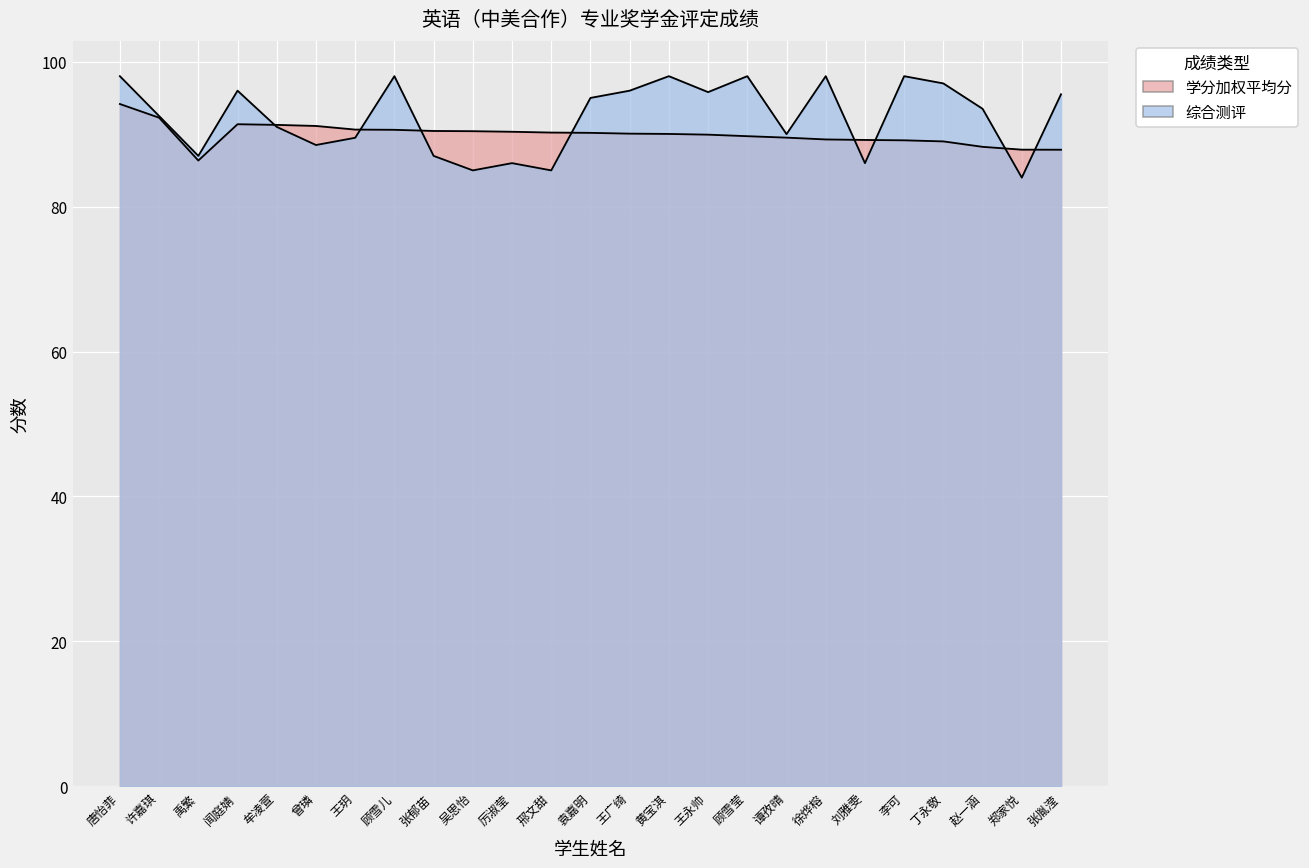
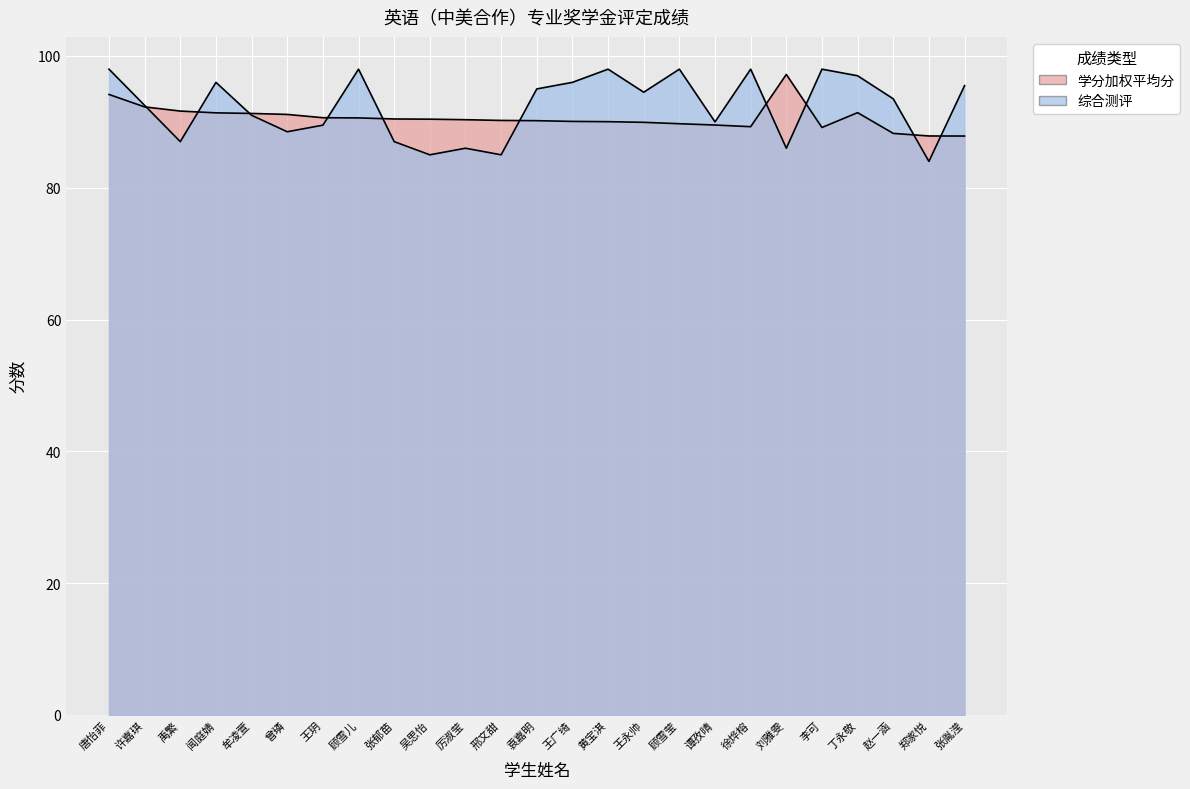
  {
    "学分加权平均分": {
      "唐怡菲": 94,
-     "禹繁": 86,
+     "禹繁": 92,
      "闻庭婧": 91,
      "曾璘": 91,
      "王玥": 91,
      "顾雪儿": 91,
      "张郁苗": 90,
      "吴思怡": 90,
      "厉淑莹": 90,
      "邢文甜": 90,
      "袁嘉明": 90,
      "王广绮": 90,
      "黄宝淇": 90,
      "王永帅": 90,
      "顾雪莹": 90,
      "谭孜晴": 90,
      "徐烨榕": 89,
-     "刘雅雯": 89,
+     "刘雅雯": 97,
      "李可": 89,
-     "丁永敬": 89,
+     "丁永敬": 91,
      "赵一涵": 88,
      "郑家悦": 88,
      "张胤滢": 88
    },
    "综合测评": {
      "唐怡菲": 98,
      "禹繁": 87,
      "闻庭婧": 96,
      "曾璘": 89,
      "王玥": 90,
      "顾雪儿": 98,
      "张郁苗": 87,
      "吴思怡": 85,
      "厉淑莹": 86,
      "邢文甜": 85,
      "袁嘉明": 95,
      "王广绮": 96,
      "黄宝淇": 98,
-     "王永帅": 96,
+     "王永帅": 95,
      "顾雪莹": 98,
      "谭孜晴": 90,
      "徐烨榕": 98,
      "刘雅雯": 86,
      "李可": 98,
      "丁永敬": 97,
      "赵一涵": 94,
      "郑家悦": 84,
      "张胤滢": 96
    }
  }
